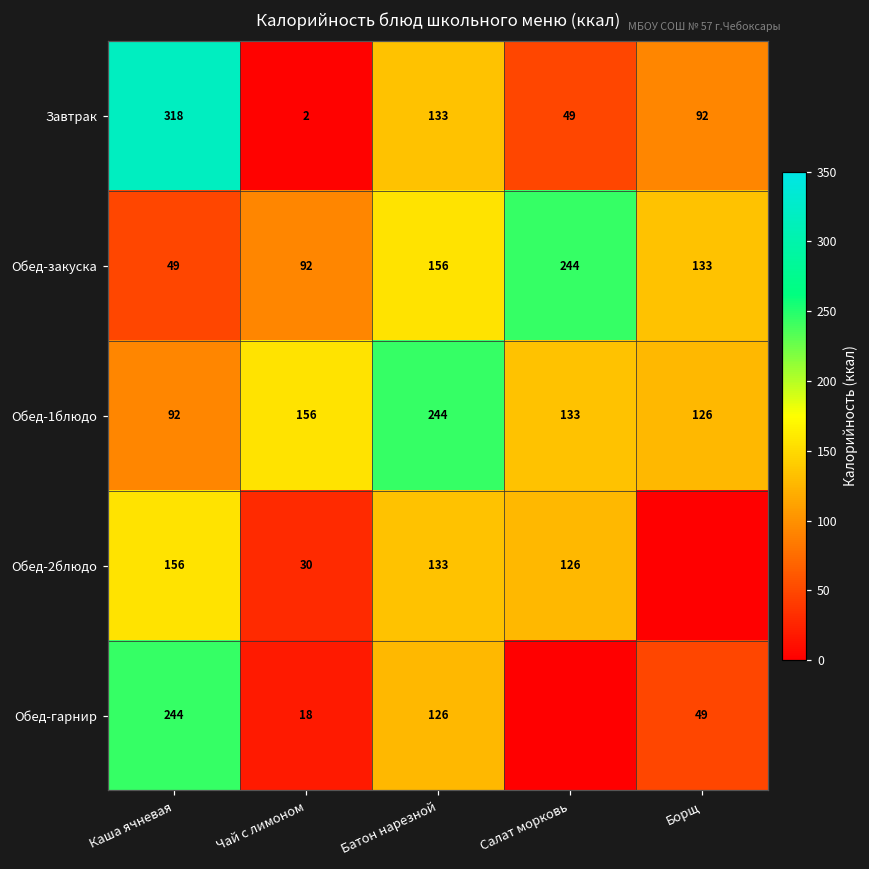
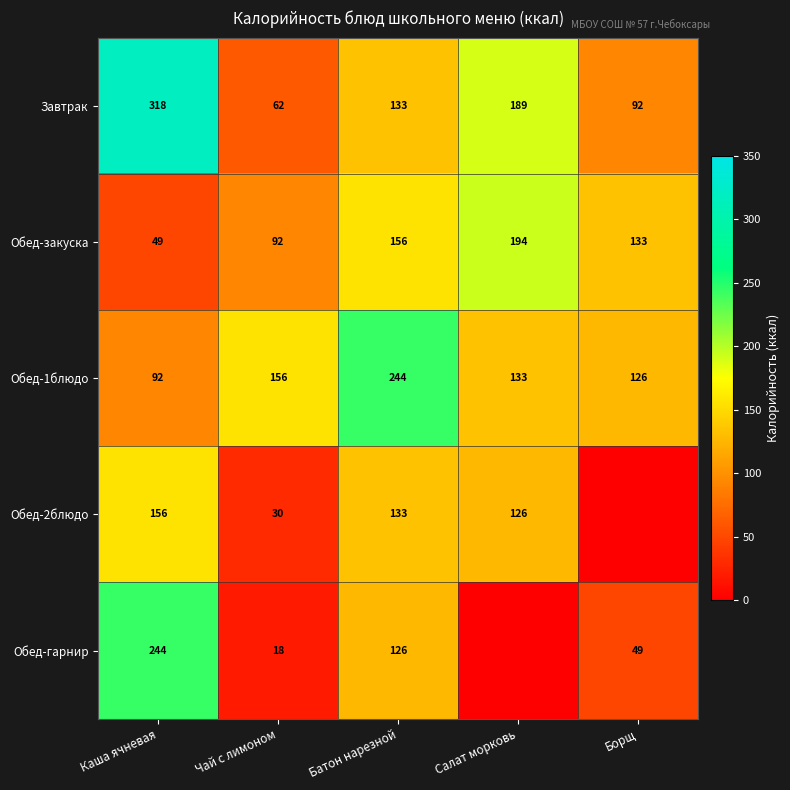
  {
    "Завтрак": {
      "Каша ячневая": 318,
-     "Чай с лимоном": 2,
+     "Чай с лимоном": 62,
      "Батон нарезной": 133,
-     "Салат морковь": 49,
+     "Салат морковь": 189,
      "Борщ": 92
    },
    "Обед-закуска": {
      "Каша ячневая": 49,
      "Чай с лимоном": 92,
      "Батон нарезной": 156,
-     "Салат морковь": 244,
+     "Салат морковь": 194,
      "Борщ": 133
    },
    "Обед-1блюдо": {
      "Каша ячневая": 92,
      "Чай с лимоном": 156,
      "Батон нарезной": 244,
      "Салат морковь": 133,
      "Борщ": 126
    },
    "Обед-2блюдо": {
      "Каша ячневая": 156,
      "Чай с лимоном": 30,
      "Батон нарезной": 133,
      "Салат морковь": 126
    },
    "Обед-гарнир": {
      "Каша ячневая": 244,
      "Чай с лимоном": 18,
      "Батон нарезной": 126,
      "Борщ": 49
    }
  }
